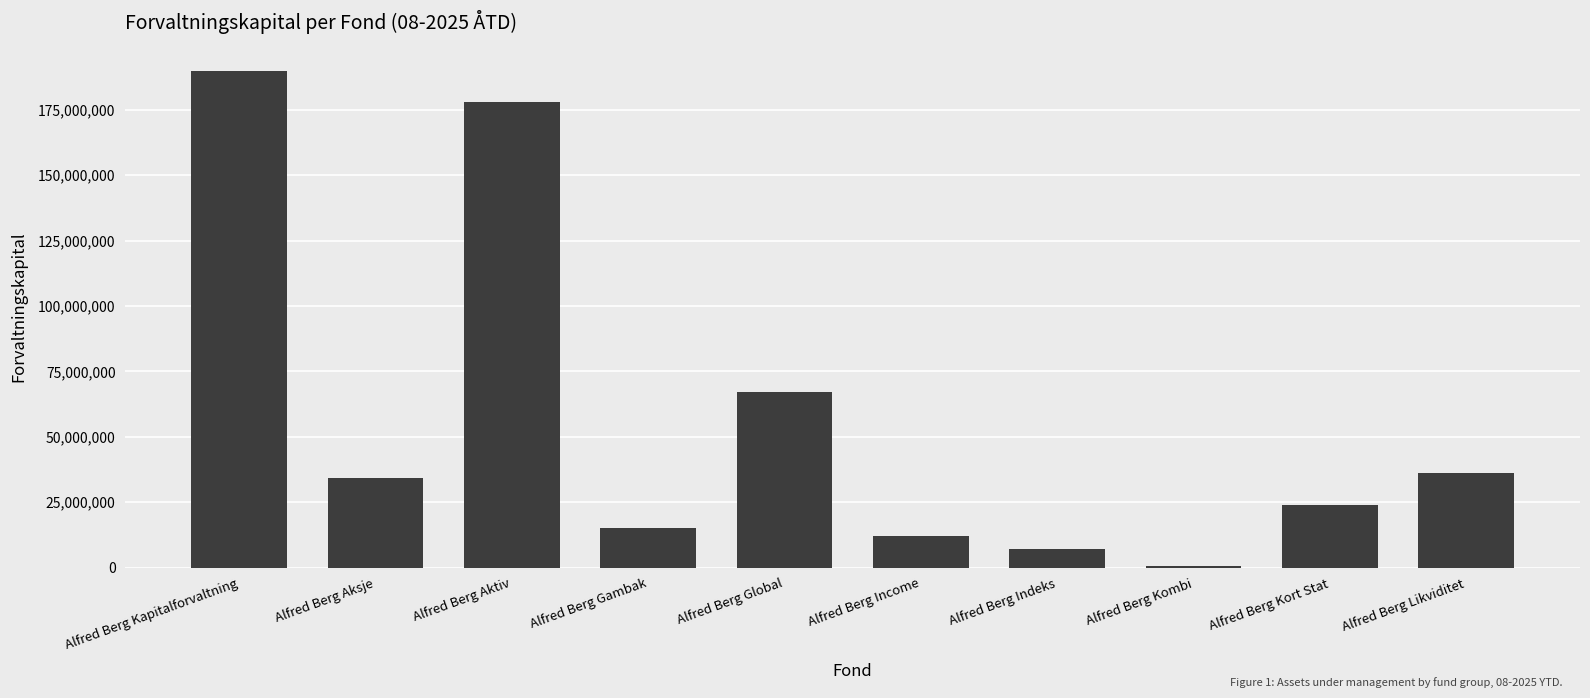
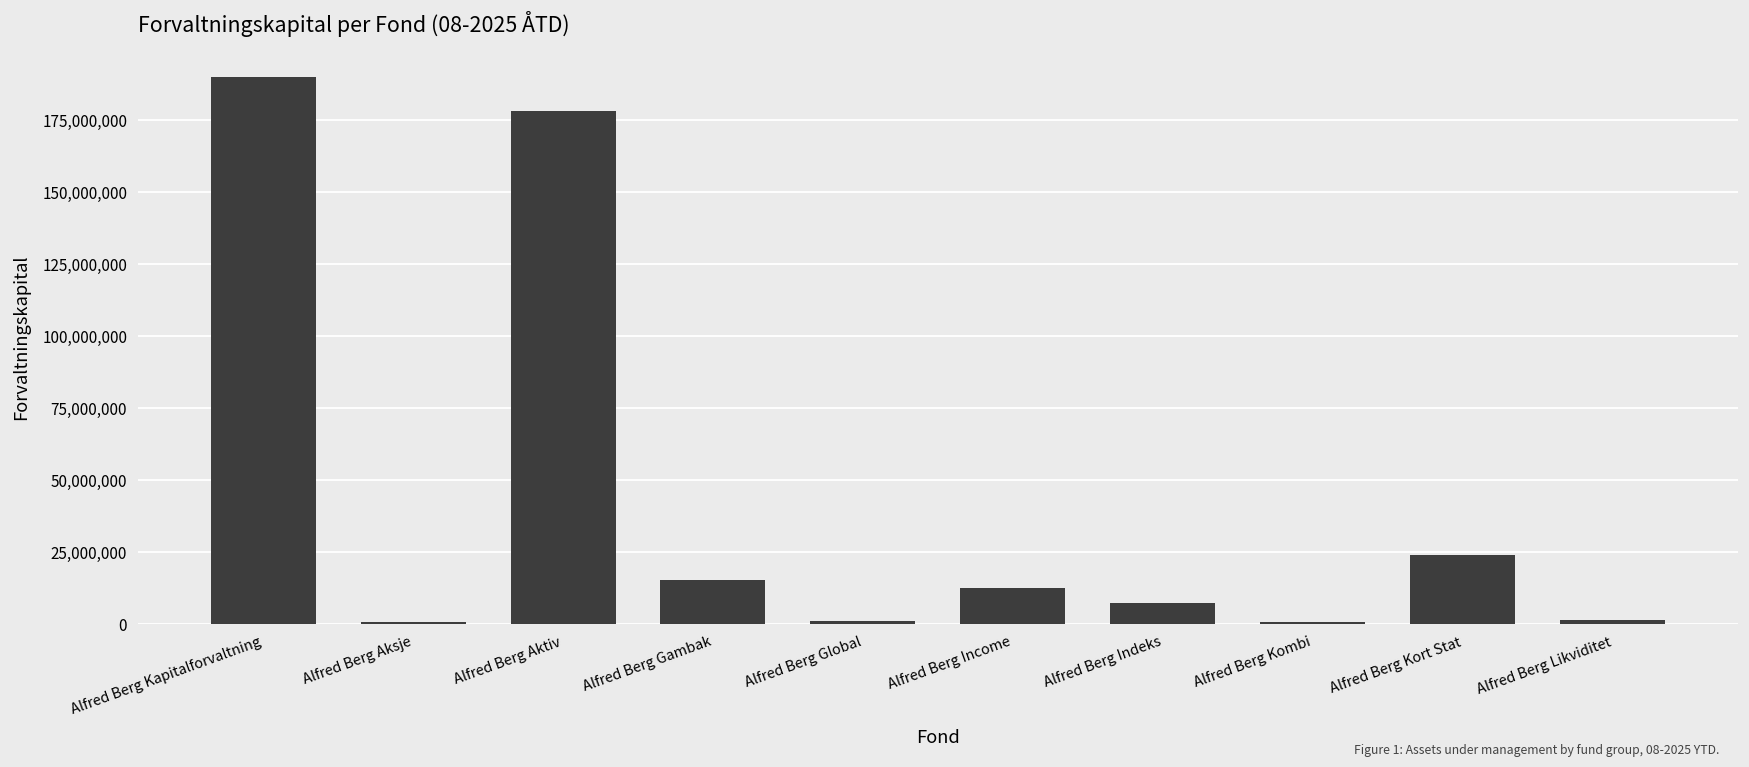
  {
    "Alfred Berg Kapitalforvaltning": "190,000,000",
-   "Alfred Berg Aksje": "34,000,000",
+   "Alfred Berg Aksje": "0",
    "Alfred Berg Aktiv": "178,000,000",
    "Alfred Berg Gambak": "15,000,000",
-   "Alfred Berg Global": "67,000,000",
+   "Alfred Berg Global": "1,000,000",
    "Alfred Berg Income": "12,000,000",
    "Alfred Berg Indeks": "7,000,000",
    "Alfred Berg Kort Stat": "24,000,000",
-   "Alfred Berg Likviditet": "36,000,000"
+   "Alfred Berg Likviditet": "1,000,000"
  }
